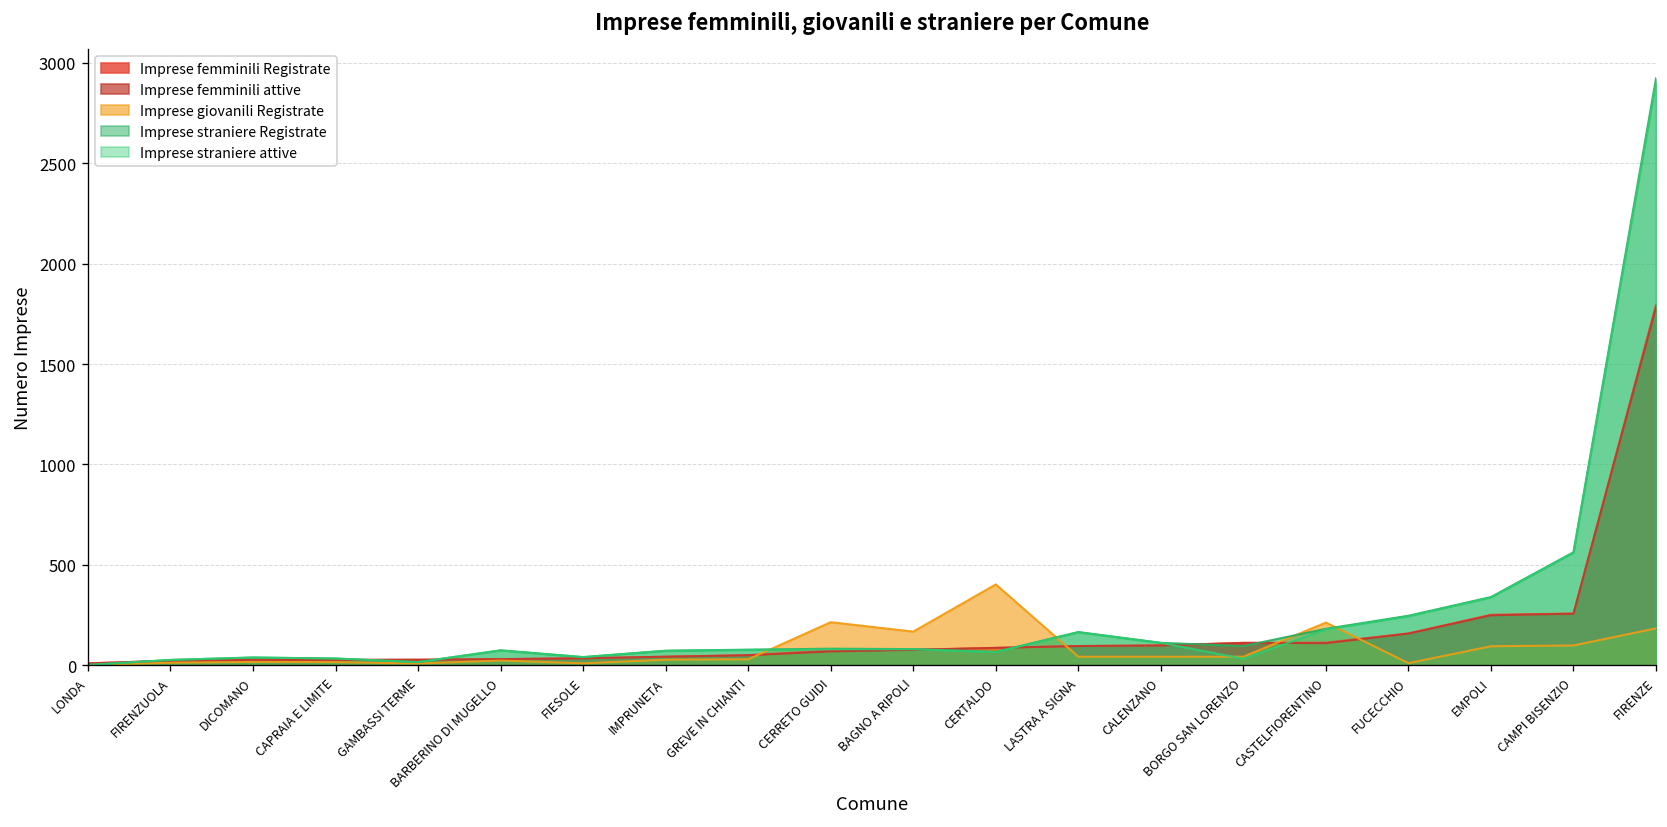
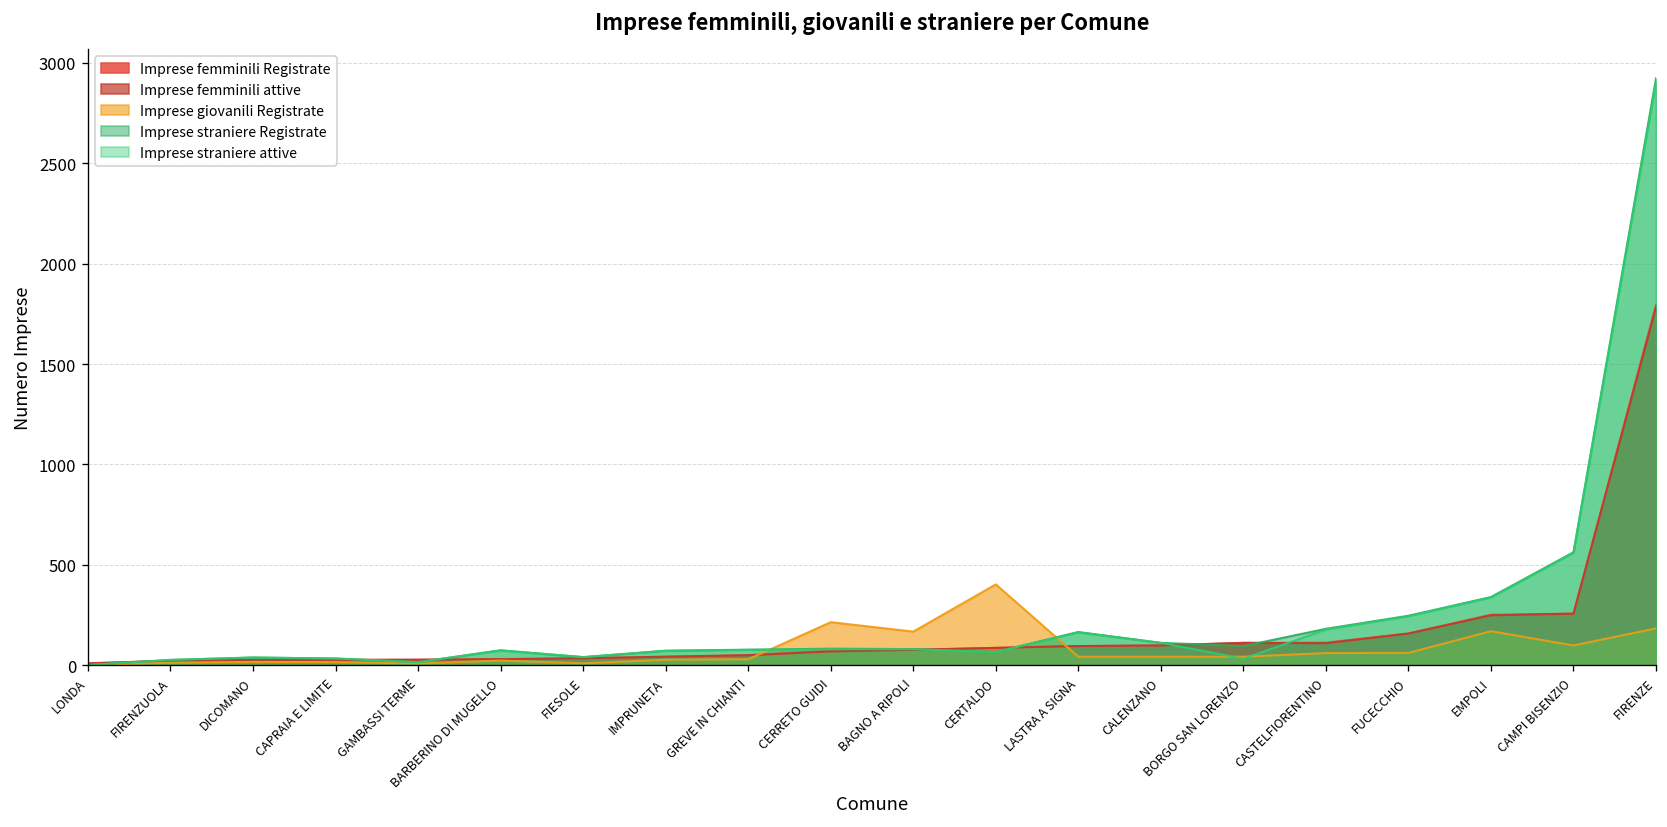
  {
    "Imprese giovanili Registrate": {
      "FIESOLE": 10,
      "GREVE IN CHIANTI": 30,
      "CERRETO GUIDI": 220,
      "BAGNO A RIPOLI": 170,
      "CERTALDO": 400,
      "LASTRA A SIGNA": 40,
      "CALENZANO": 40,
-     "CASTELFIORENTINO": 210,
-     "FUCECCHIO": 10,
-     "EMPOLI": 100,
+     "CASTELFIORENTINO": 60,
+     "FUCECCHIO": 60,
+     "EMPOLI": 170,
      "CAMPI BISENZIO": 100,
      "FIRENZE": 180
    }
  }
